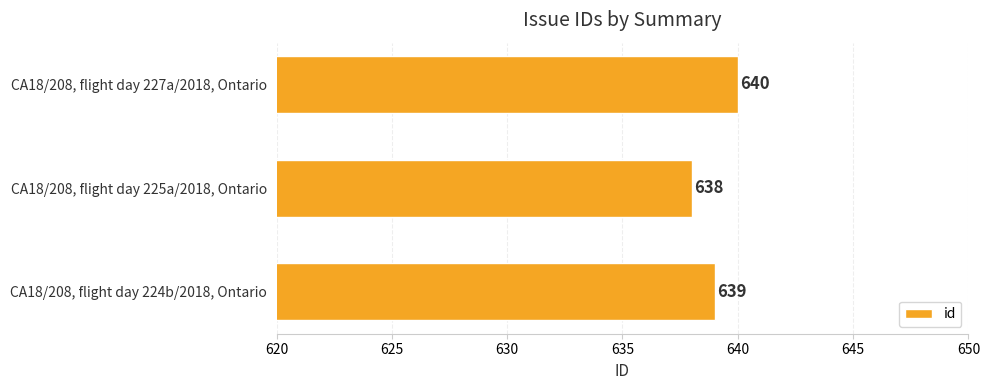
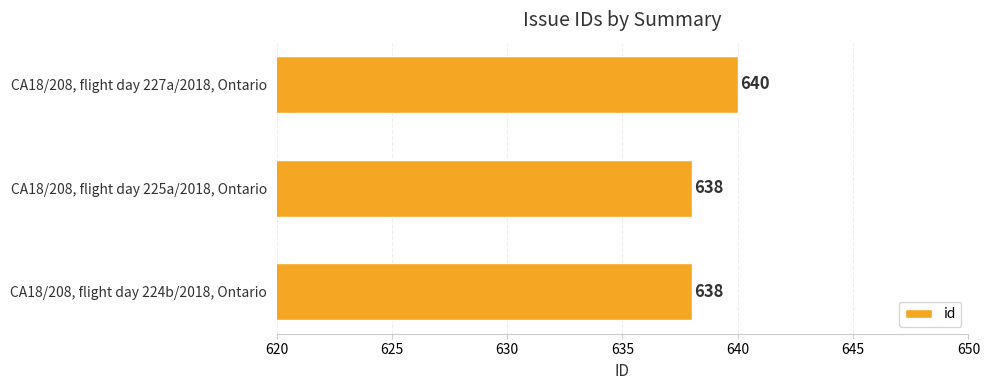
  {
    "CA18/208, flight day 227a/2018, Ontario": 640,
    "CA18/208, flight day 225a/2018, Ontario": 638,
-   "CA18/208, flight day 224b/2018, Ontario": 639
+   "CA18/208, flight day 224b/2018, Ontario": 638
  }
